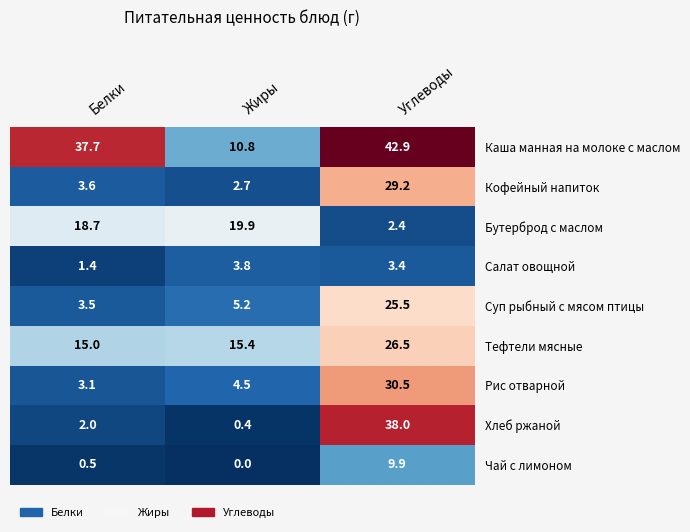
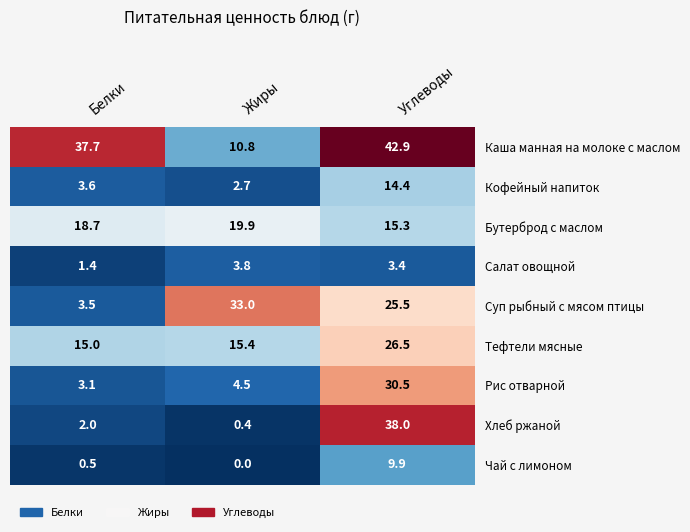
  {
    "Каша манная на молоке с маслом": {
      "Белки": 37.7,
      "Жиры": 10.8,
      "Углеводы": 42.9
    },
    "Кофейный напиток": {
      "Белки": 3.6,
      "Жиры": 2.7,
-     "Углеводы": 29.2
+     "Углеводы": 14.4
    },
    "Бутерброд с маслом": {
      "Белки": 18.7,
      "Жиры": 19.9,
-     "Углеводы": 2.4
+     "Углеводы": 15.3
    },
    "Салат овощной": {
      "Белки": 1.4,
      "Жиры": 3.8,
      "Углеводы": 3.4
    },
    "Суп рыбный с мясом птицы": {
      "Белки": 3.5,
-     "Жиры": 5.2,
+     "Жиры": 33.0,
      "Углеводы": 25.5
    },
    "Тефтели мясные": {
      "Белки": 15.0,
      "Жиры": 15.4,
      "Углеводы": 26.5
    },
    "Рис отварной": {
      "Белки": 3.1,
      "Жиры": 4.5,
      "Углеводы": 30.5
    },
    "Хлеб ржаной": {
      "Белки": 2.0,
      "Жиры": 0.4,
      "Углеводы": 38.0
    },
    "Чай с лимоном": {
      "Белки": 0.5,
      "Жиры": 0.0,
      "Углеводы": 9.9
    }
  }
